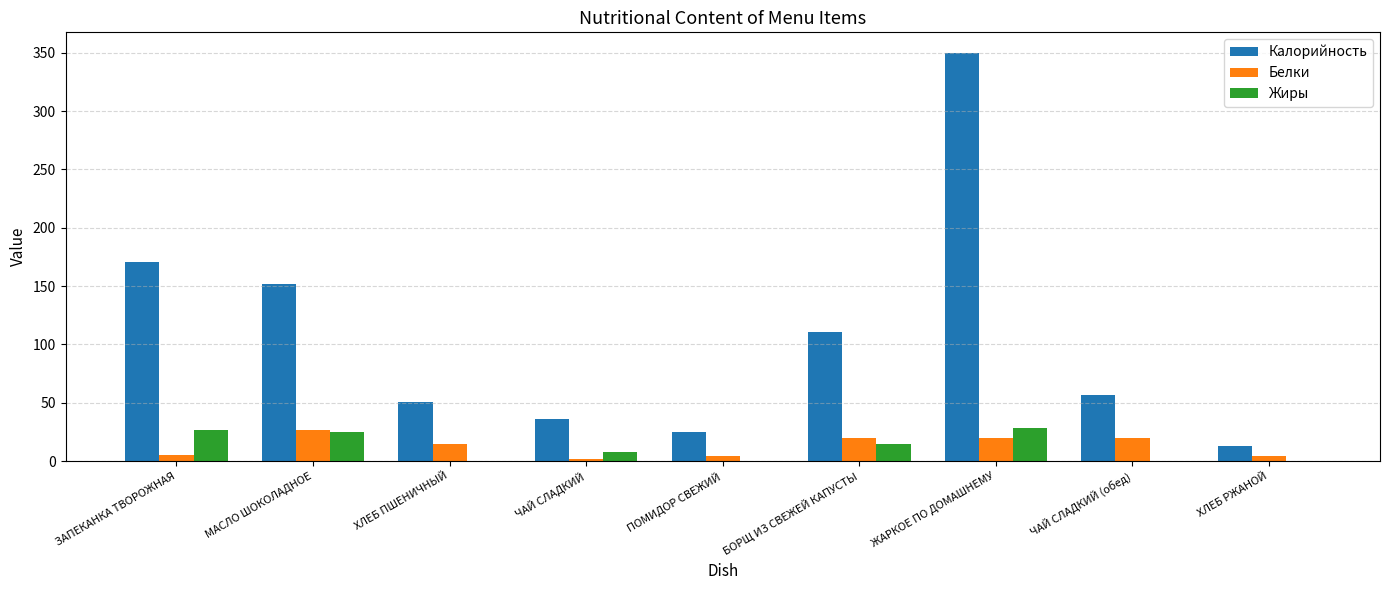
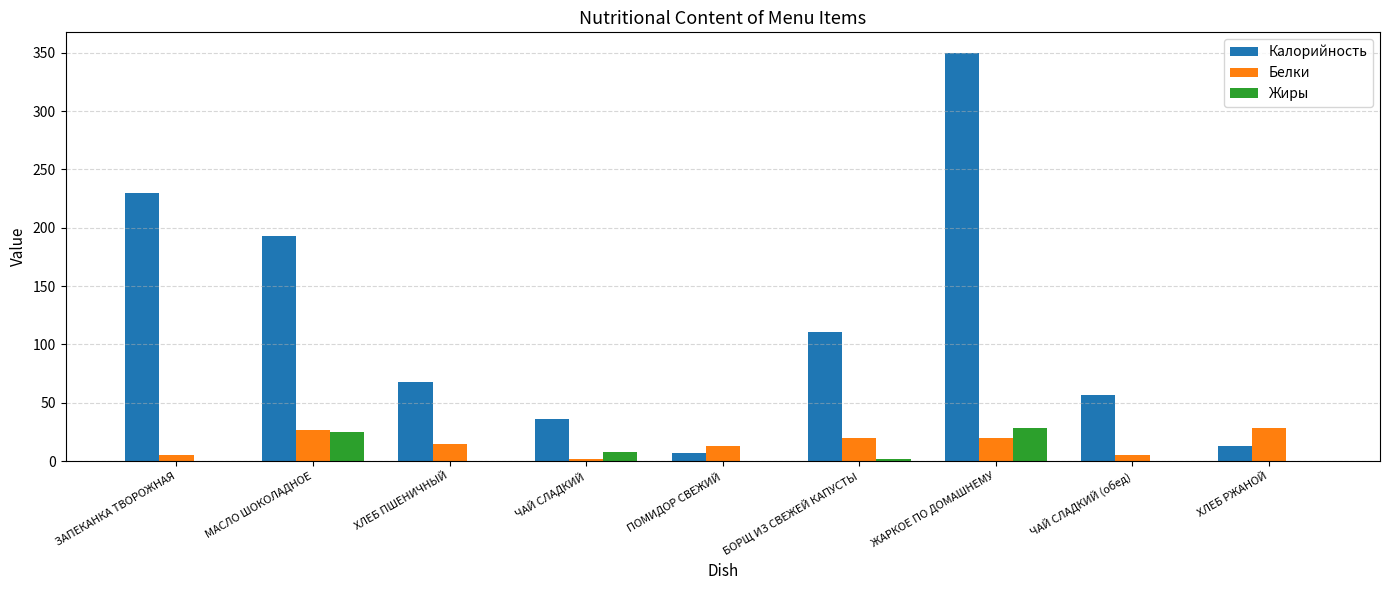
  {
    "Калорийность": {
-     "ЗАПЕКАНКА ТВОРОЖНАЯ": 171,
-     "МАСЛО ШОКОЛАДНОЕ": 152,
-     "ХЛЕБ ПШЕНИЧНЫЙ": 51,
+     "ЗАПЕКАНКА ТВОРОЖНАЯ": 230,
+     "МАСЛО ШОКОЛАДНОЕ": 193,
+     "ХЛЕБ ПШЕНИЧНЫЙ": 68,
      "ЧАЙ СЛАДКИЙ": 36,
-     "ПОМИДОР СВЕЖИЙ": 25,
+     "ПОМИДОР СВЕЖИЙ": 7,
      "БОРЩ ИЗ СВЕЖЕЙ КАПУСТЫ": 111,
      "ЖАРКОЕ ПО ДОМАШНЕМУ": 350,
      "ЧАЙ СЛАДКИЙ (обед)": 57,
      "ХЛЕБ РЖАНОЙ": 13
    },
    "Белки": {
      "ЗАПЕКАНКА ТВОРОЖНАЯ": 5,
      "МАСЛО ШОКОЛАДНОЕ": 27,
      "ХЛЕБ ПШЕНИЧНЫЙ": 14,
-     "ПОМИДОР СВЕЖИЙ": 4,
+     "ПОМИДОР СВЕЖИЙ": 13,
      "БОРЩ ИЗ СВЕЖЕЙ КАПУСТЫ": 20,
      "ЖАРКОЕ ПО ДОМАШНЕМУ": 20,
-     "ЧАЙ СЛАДКИЙ (обед)": 20,
-     "ХЛЕБ РЖАНОЙ": 4
+     "ЧАЙ СЛАДКИЙ (обед)": 5,
+     "ХЛЕБ РЖАНОЙ": 28
    },
    "Жиры": {
-     "ЗАПЕКАНКА ТВОРОЖНАЯ": 27,
+     "ЗАПЕКАНКА ТВОРОЖНАЯ": 0,
      "МАСЛО ШОКОЛАДНОЕ": 25,
      "ЧАЙ СЛАДКИЙ": 8,
      "ПОМИДОР СВЕЖИЙ": 0,
-     "БОРЩ ИЗ СВЕЖЕЙ КАПУСТЫ": 15,
+     "БОРЩ ИЗ СВЕЖЕЙ КАПУСТЫ": 2,
      "ЖАРКОЕ ПО ДОМАШНЕМУ": 28,
      "ЧАЙ СЛАДКИЙ (обед)": 0,
      "ХЛЕБ РЖАНОЙ": 0
    }
  }
